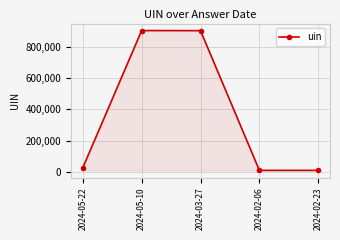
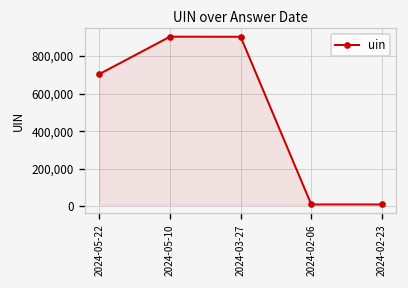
  {
-   "2024-05-22": "30,000",
+   "2024-05-22": "700,000",
    "2024-05-10": "900,000",
    "2024-03-27": "900,000",
    "2024-02-06": "10,000",
    "2024-02-23": "10,000"
  }
